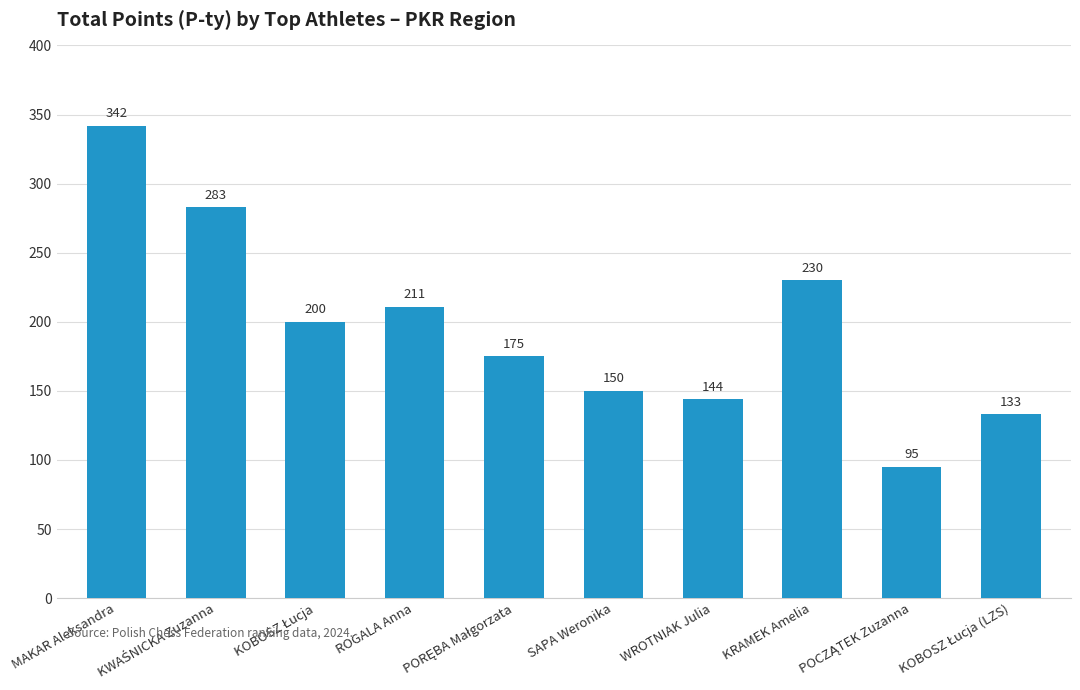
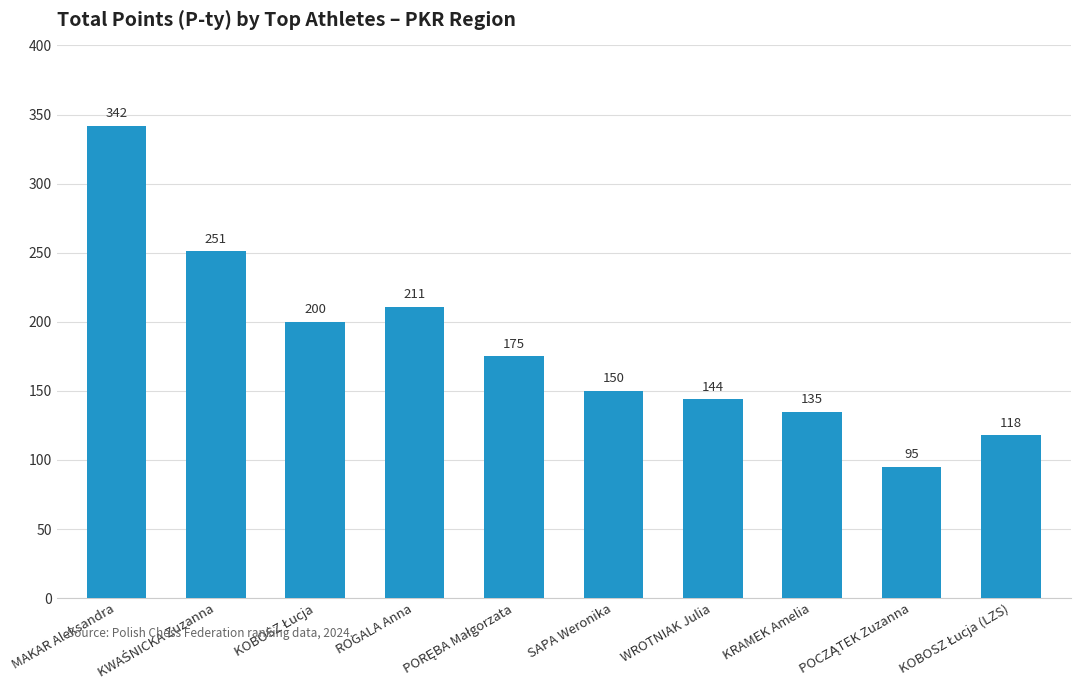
  {
    "MAKAR Aleksandra": 342,
-   "KWAŚNICKA Zuzanna": 283,
+   "KWAŚNICKA Zuzanna": 251,
    "KOBOSZ Łucja": 200,
    "ROGALA Anna": 211,
    "PORĘBA Małgorzata": 175,
    "SAPA Weronika": 150,
    "WROTNIAK Julia": 144,
-   "KRAMEK Amelia": 230,
+   "KRAMEK Amelia": 135,
    "POCZĄTEK Zuzanna": 95,
-   "KOBOSZ Łucja (LZS)": 133
+   "KOBOSZ Łucja (LZS)": 118
  }
